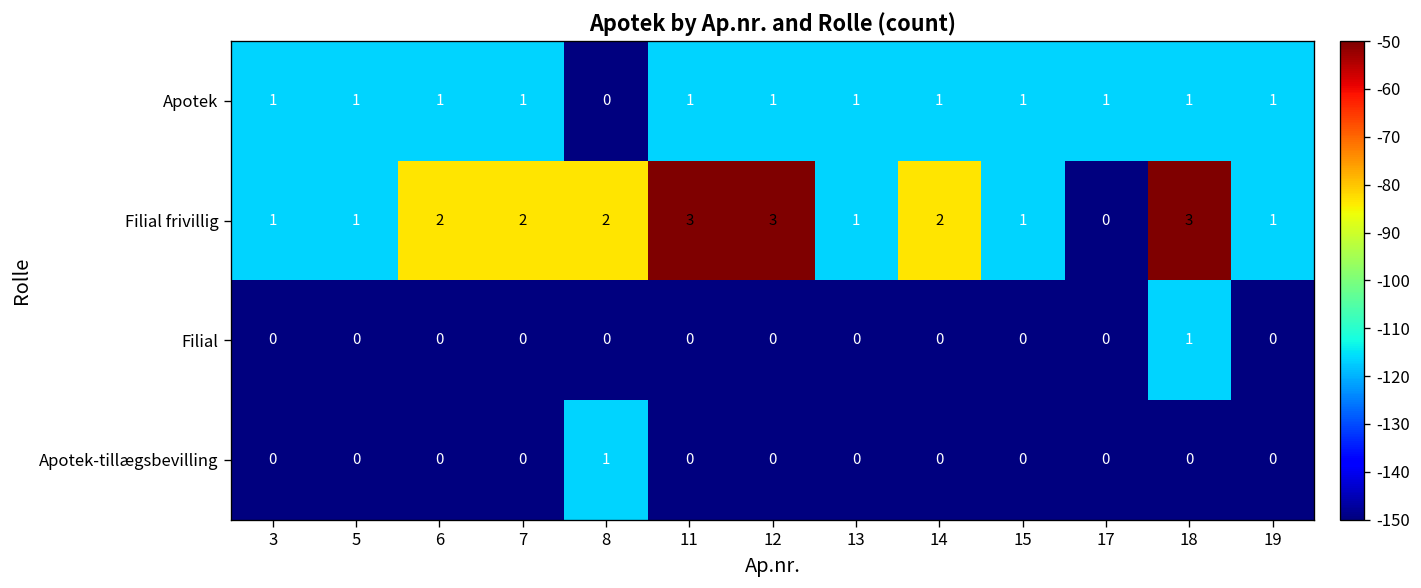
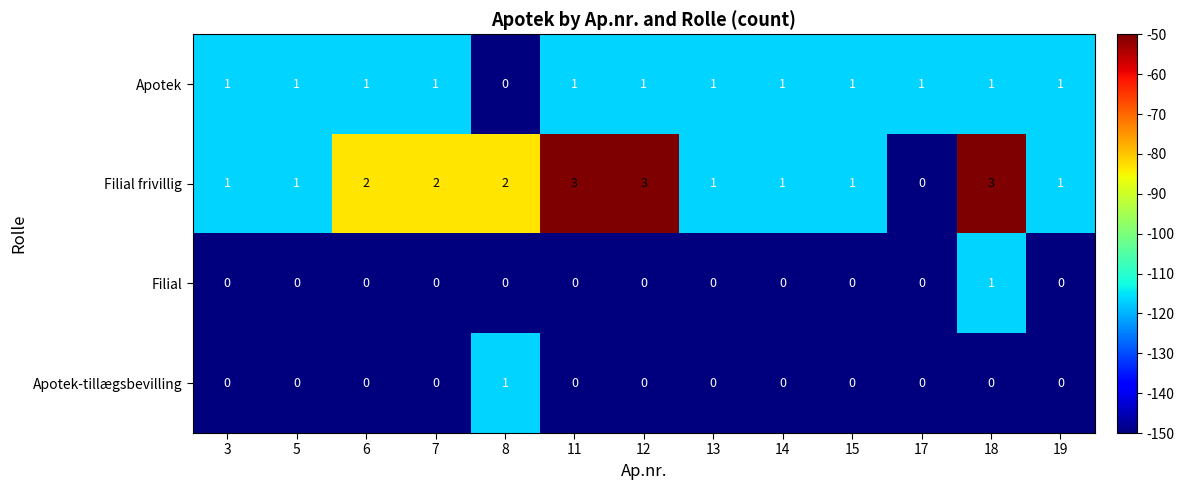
  {
    "Apotek": {
      "3": 1,
      "5": 1,
      "6": 1,
      "7": 1,
      "8": 0,
      "11": 1,
      "12": 1,
      "13": 1,
      "14": 1,
      "15": 1,
      "17": 1,
      "18": 1,
      "19": 1
    },
    "Filial frivillig": {
      "3": 1,
      "5": 1,
      "6": 2,
      "7": 2,
      "8": 2,
      "11": 3,
      "12": 3,
      "13": 1,
-     "14": 2,
+     "14": 1,
      "15": 1,
      "17": 0,
      "18": 3,
      "19": 1
    },
    "Filial": {
      "3": 0,
      "5": 0,
      "6": 0,
      "7": 0,
      "8": 0,
      "11": 0,
      "12": 0,
      "13": 0,
      "14": 0,
      "15": 0,
      "17": 0,
      "18": 1,
      "19": 0
    },
    "Apotek-tillægsbevilling": {
      "3": 0,
      "5": 0,
      "6": 0,
      "7": 0,
      "8": 1,
      "11": 0,
      "12": 0,
      "13": 0,
      "14": 0,
      "15": 0,
      "17": 0,
      "18": 0,
      "19": 0
    }
  }
